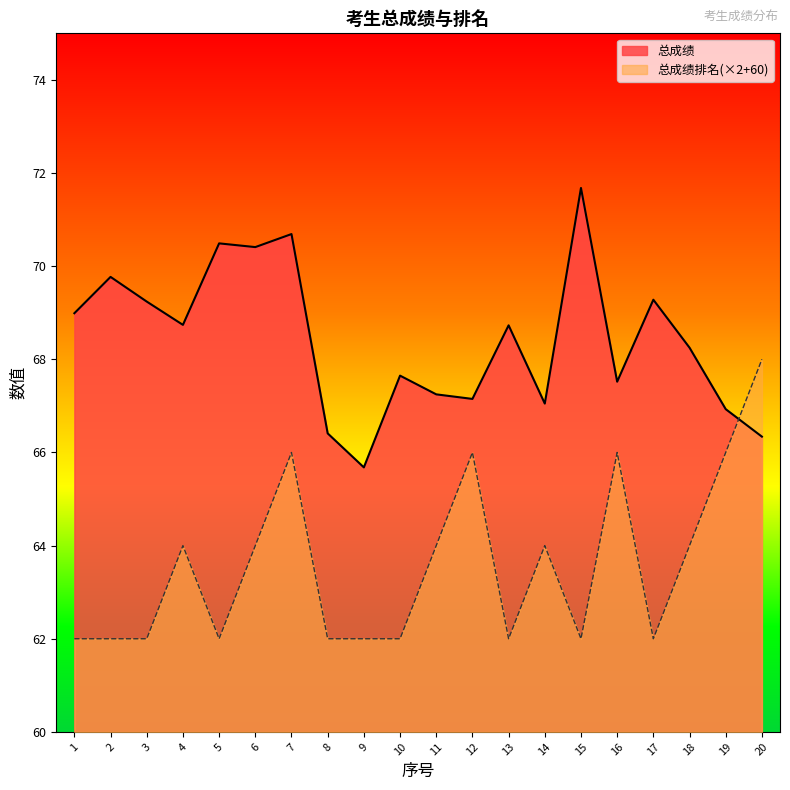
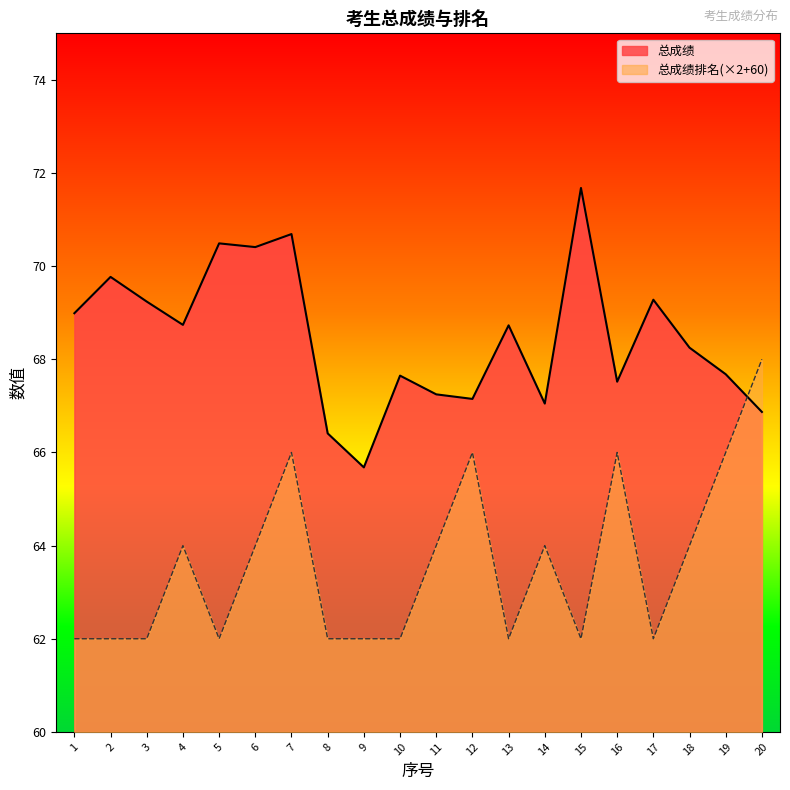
  {
    "总成绩": {
      "1": 69.0,
      "2": 69.8,
      "3": 69.2,
      "4": 68.7,
      "5": 70.5,
      "6": 70.4,
      "7": 70.7,
      "8": 66.4,
      "9": 65.7,
      "10": 67.7,
      "11": 67.2,
      "12": 67.2,
      "13": 68.7,
      "14": 67.1,
      "15": 71.7,
      "16": 67.5,
      "17": 69.3,
      "18": 68.3,
-     "19": 66.9,
-     "20": 66.3
+     "19": 67.7,
+     "20": 66.9
    },
    "总成绩排名(×2+60)": {
      "1": 62.0,
      "2": 62.0,
      "3": 62.0,
      "4": 64.0,
      "5": 62.0,
      "6": 64.0,
      "7": 66.0,
      "8": 62.0,
      "9": 62.0,
      "10": 62.0,
      "11": 64.0,
      "12": 66.0,
      "13": 62.0,
      "14": 64.0,
      "15": 62.0,
      "16": 66.0,
      "17": 62.0,
      "18": 64.0,
      "19": 66.0,
      "20": 68.0
    }
  }
